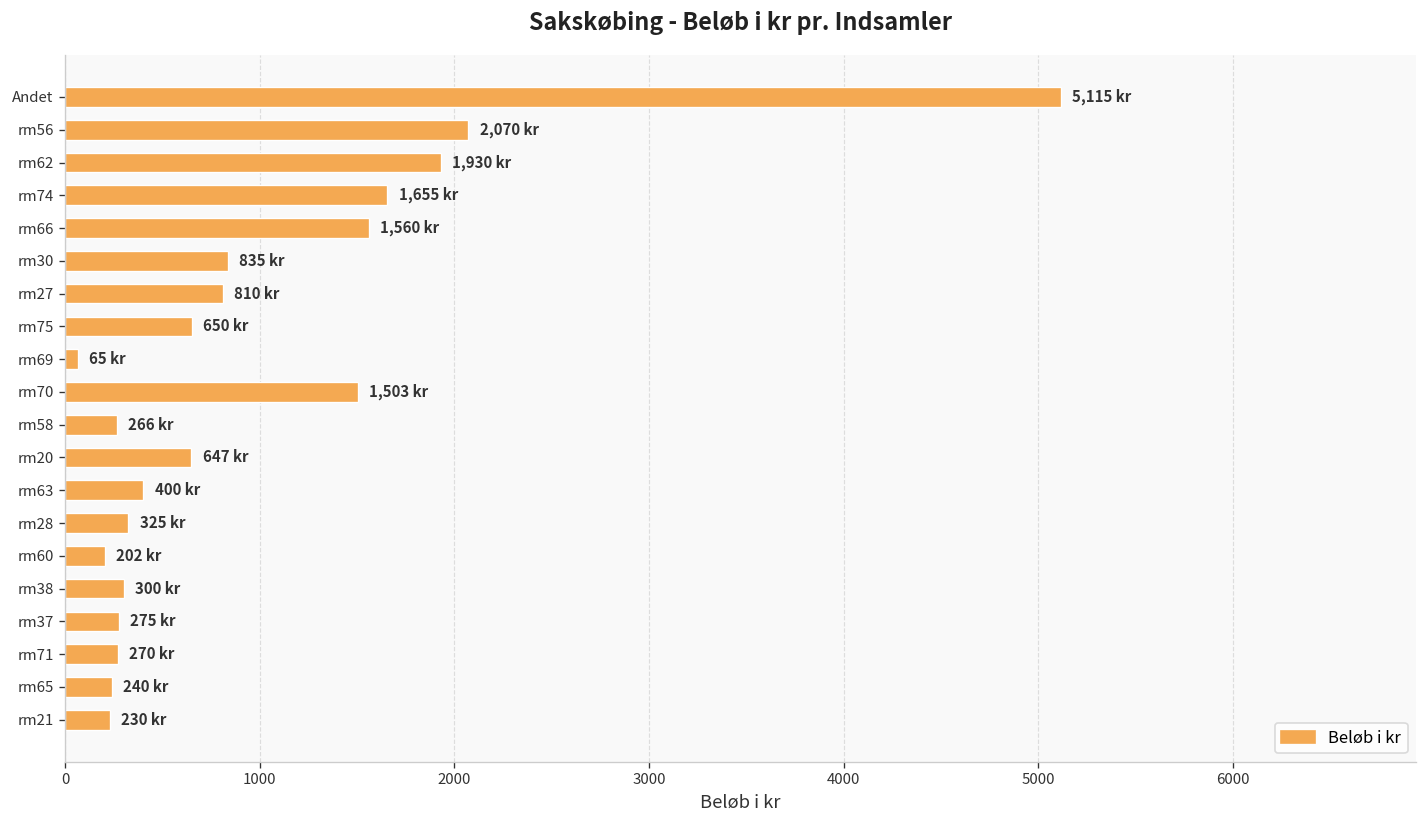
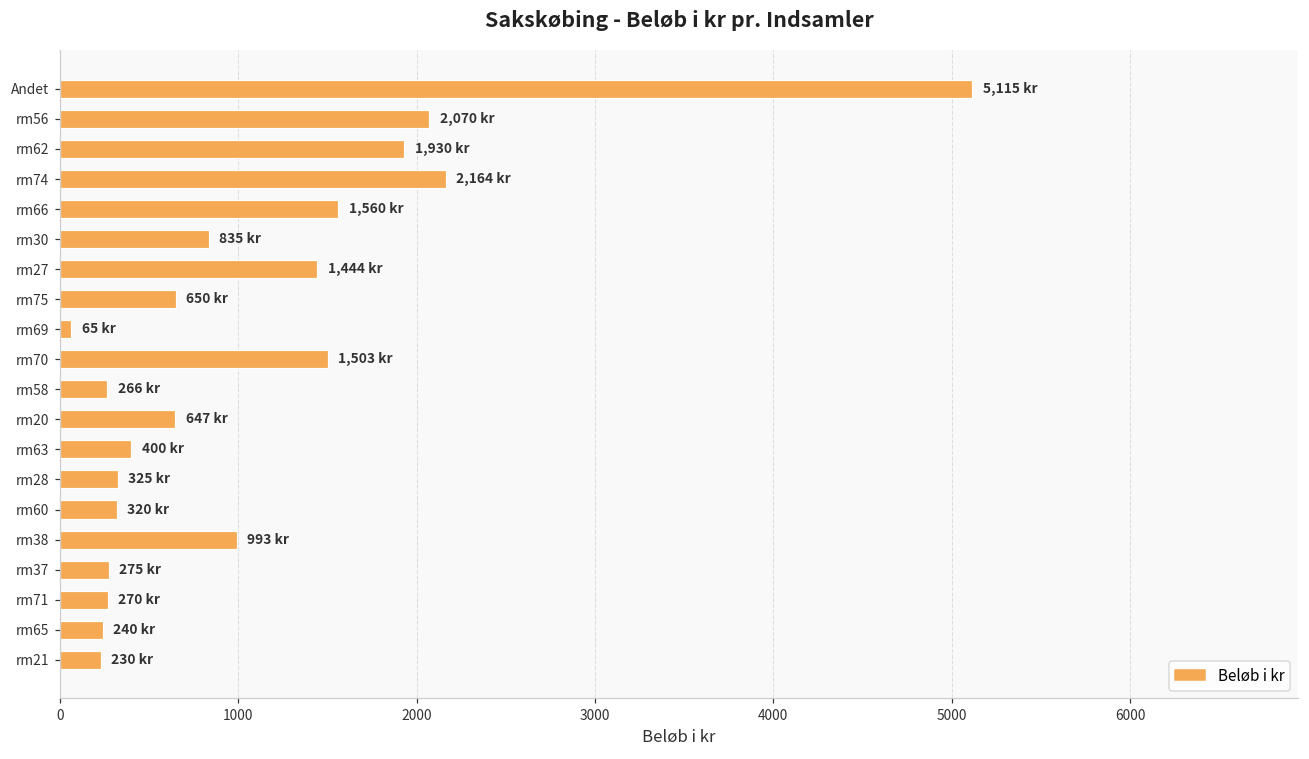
  {
    "Andet": "5,115",
    "rm56": "2,070",
    "rm62": "1,930",
-   "rm74": "1,655",
+   "rm74": "2,164",
    "rm66": "1,560",
    "rm30": "835",
-   "rm27": "810",
+   "rm27": "1,444",
    "rm75": "650",
    "rm69": "65",
    "rm70": "1,503",
    "rm58": "266",
    "rm20": "647",
    "rm63": "400",
    "rm28": "325",
-   "rm60": "202",
-   "rm38": "300",
+   "rm60": "320",
+   "rm38": "993",
    "rm37": "275",
    "rm71": "270",
    "rm65": "240",
    "rm21": "230"
  }
